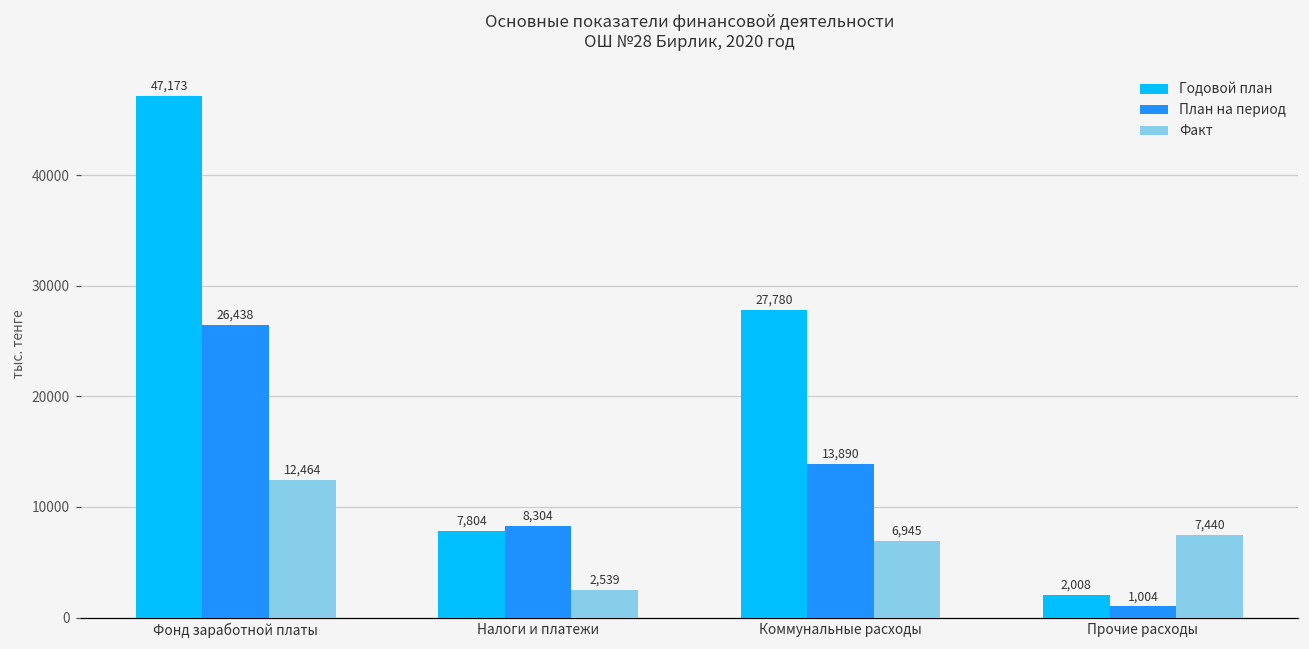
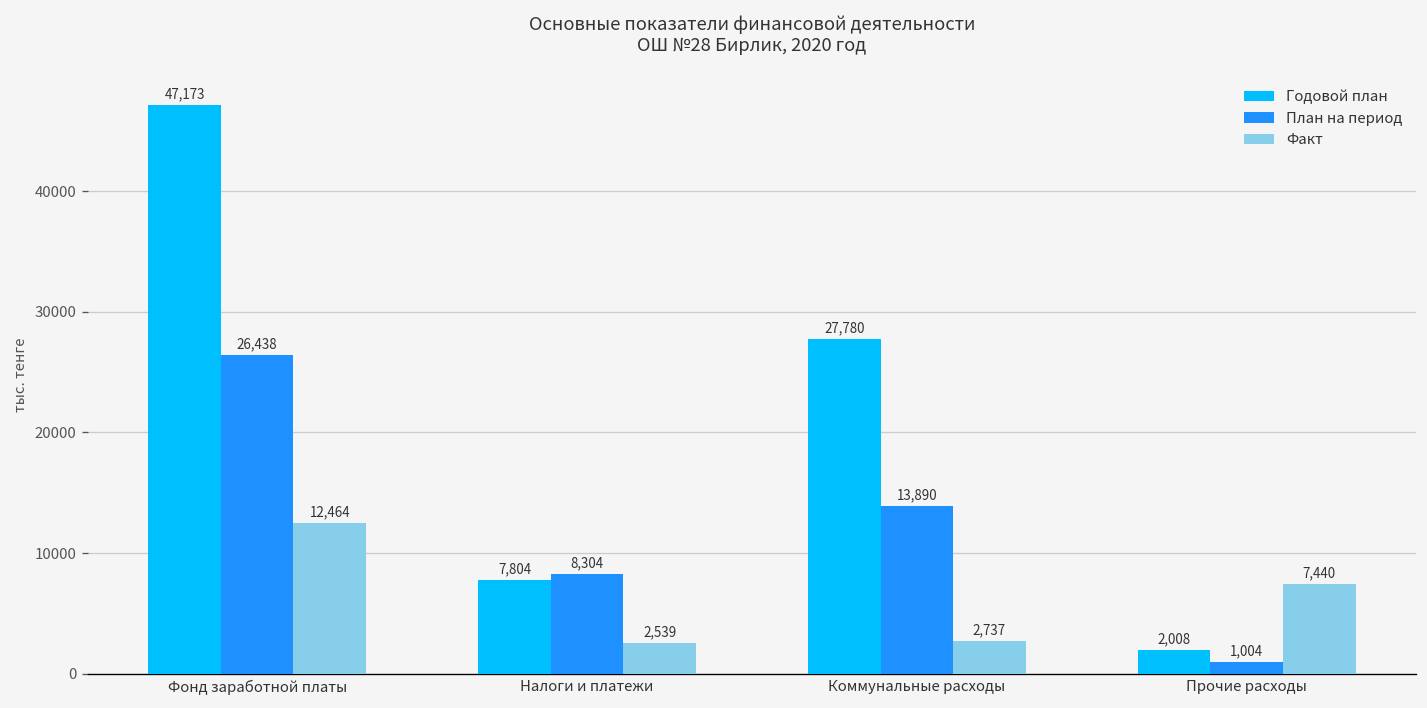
  {
    "Факт": {
      "Фонд заработной платы": "12,464",
      "Налоги и платежи": "2,539",
-     "Коммунальные расходы": "6,945",
+     "Коммунальные расходы": "2,737",
      "Прочие расходы": "7,440"
    }
  }
